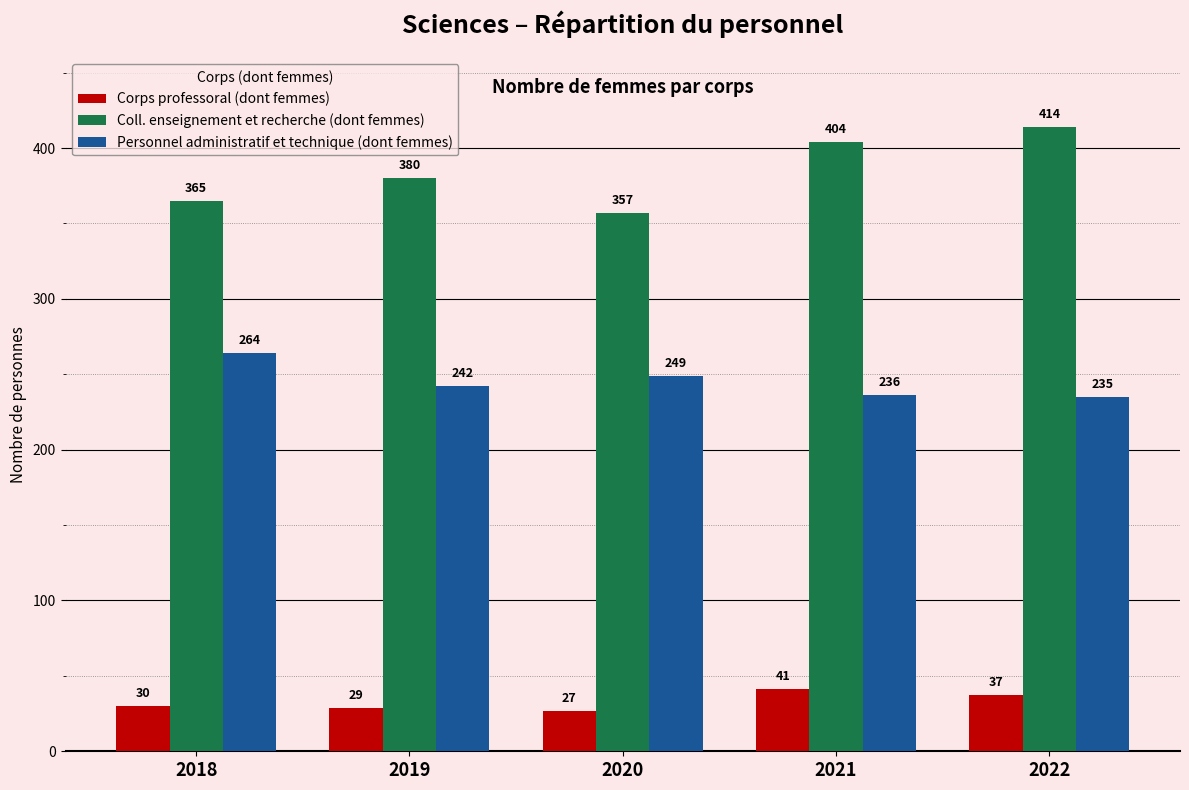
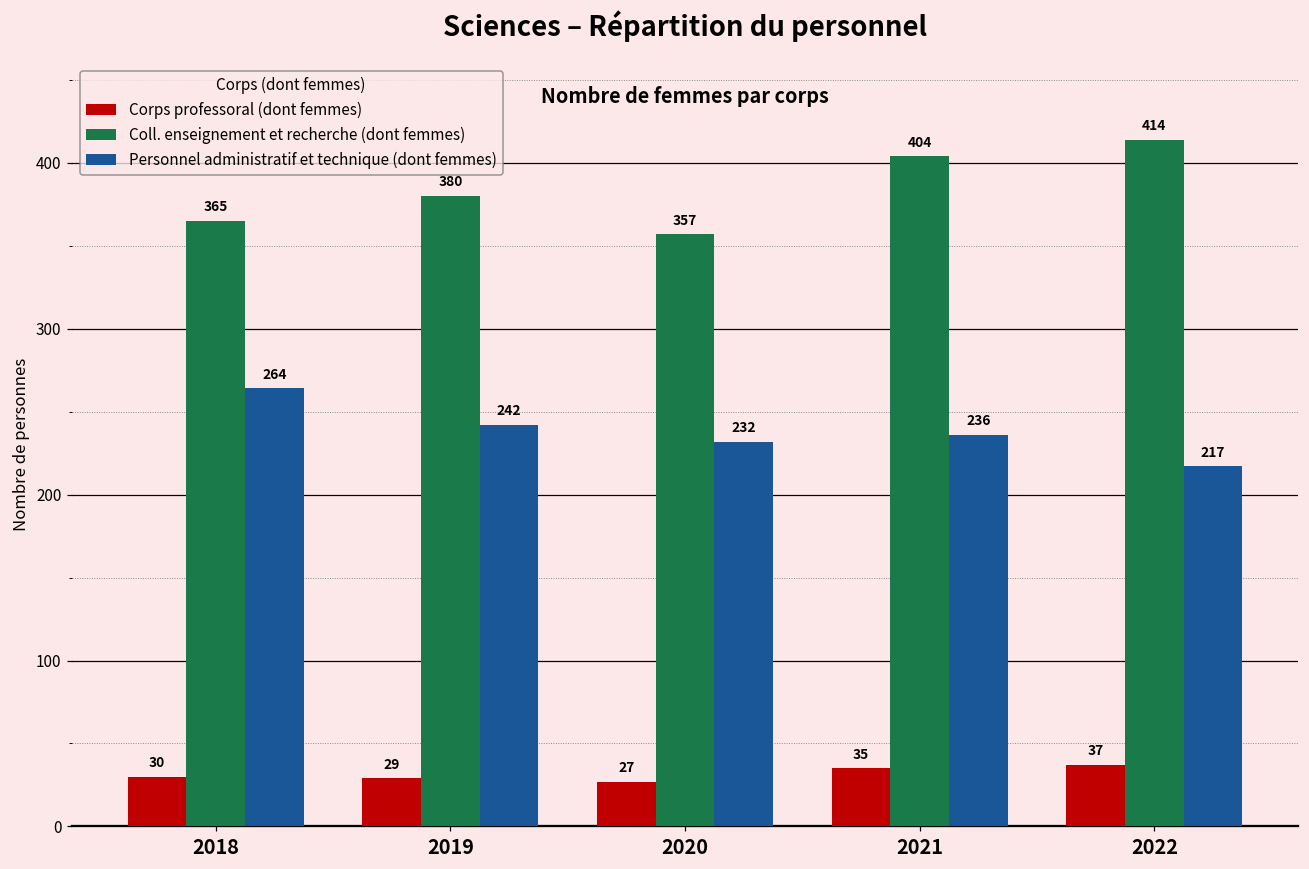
  {
    "Corps professoral (dont femmes)": {
      "2018": 30,
      "2019": 29,
      "2020": 27,
-     "2021": 41,
+     "2021": 35,
      "2022": 37
    },
    "Coll. enseignement et recherche (dont femmes)": {
      "2018": 365,
      "2019": 380,
      "2020": 357,
      "2021": 404,
      "2022": 414
    },
    "Personnel administratif et technique (dont femmes)": {
      "2018": 264,
      "2019": 242,
-     "2020": 249,
+     "2020": 232,
      "2021": 236,
-     "2022": 235
+     "2022": 217
    }
  }
